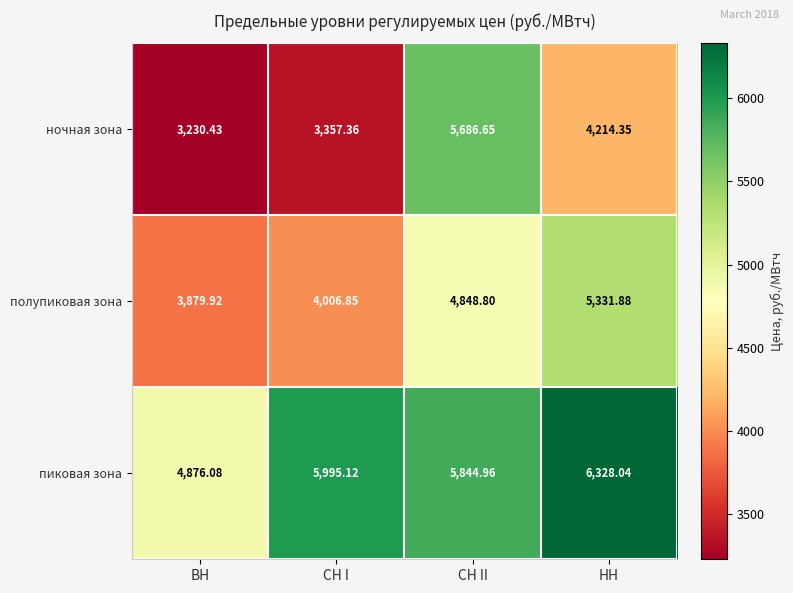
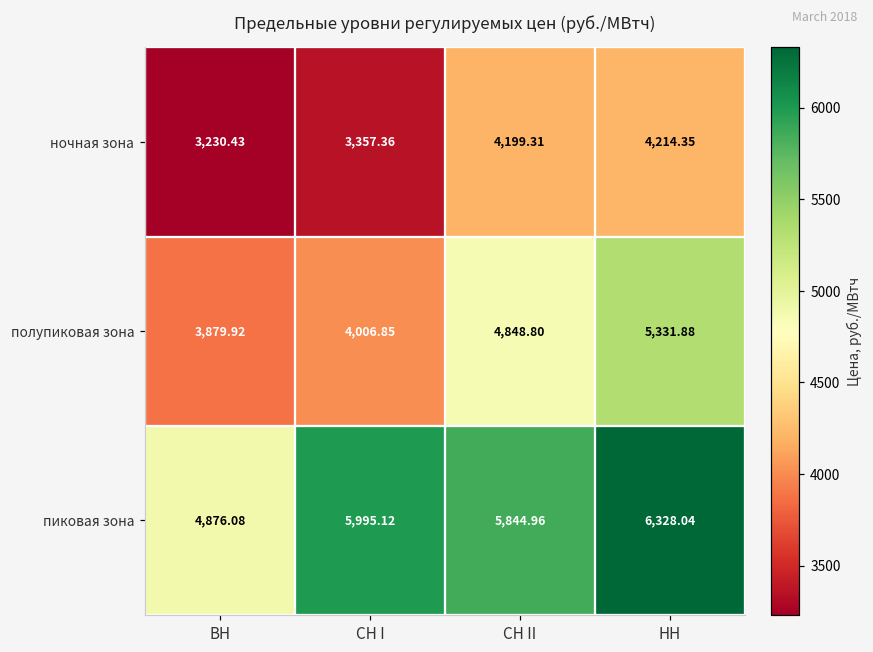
  {
    "ночная зона": {
      "ВН": "3,230.43",
      "СН I": "3,357.36",
-     "СН II": "5,686.65",
+     "СН II": "4,199.31",
      "НН": "4,214.35"
    },
    "полупиковая зона": {
      "ВН": "3,879.92",
      "СН I": "4,006.85",
      "СН II": "4,848.80",
      "НН": "5,331.88"
    },
    "пиковая зона": {
      "ВН": "4,876.08",
      "СН I": "5,995.12",
      "СН II": "5,844.96",
      "НН": "6,328.04"
    }
  }
